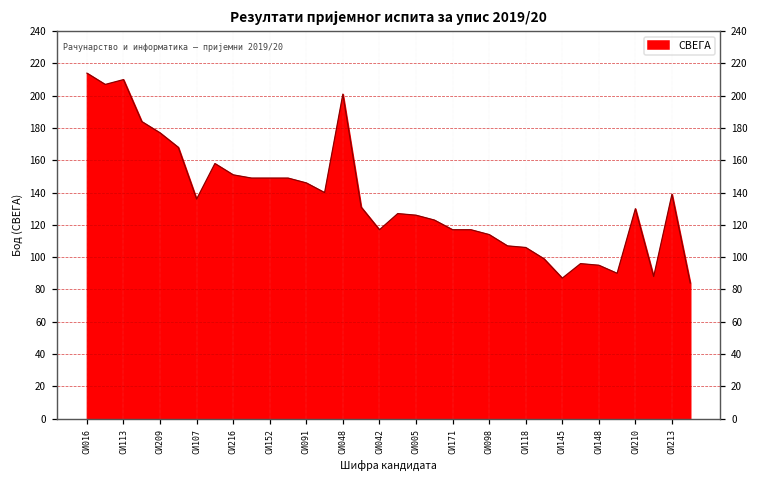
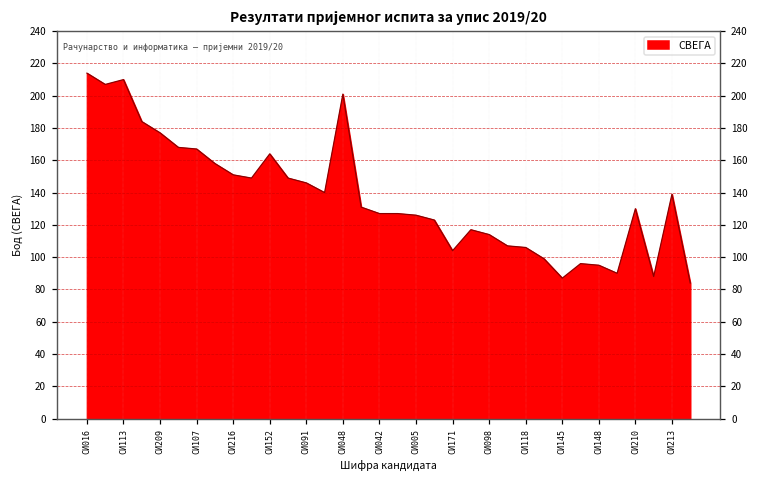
  {
    "СИ113": 210,
    "СИ209": 177,
-   "СИ107": 136,
+   "СИ107": 167,
    "СИ216": 151,
-   "СИ152": 149,
+   "СИ152": 164,
    "СИ091": 146,
    "СИ048": 201,
-   "СИ042": 117,
+   "СИ042": 127,
    "СИ005": 126,
-   "СИ171": 117,
+   "СИ171": 104,
    "СИ098": 114,
    "СИ118": 106,
    "СИ145": 87,
    "СИ148": 95,
    "СИ210": 130,
    "СИ213": 139
  }
